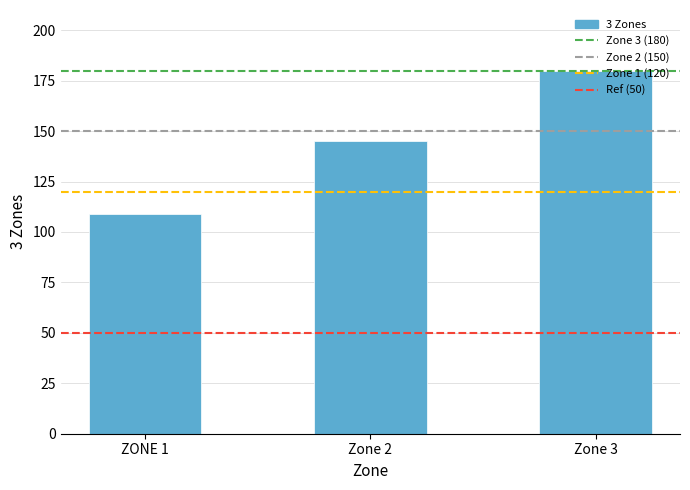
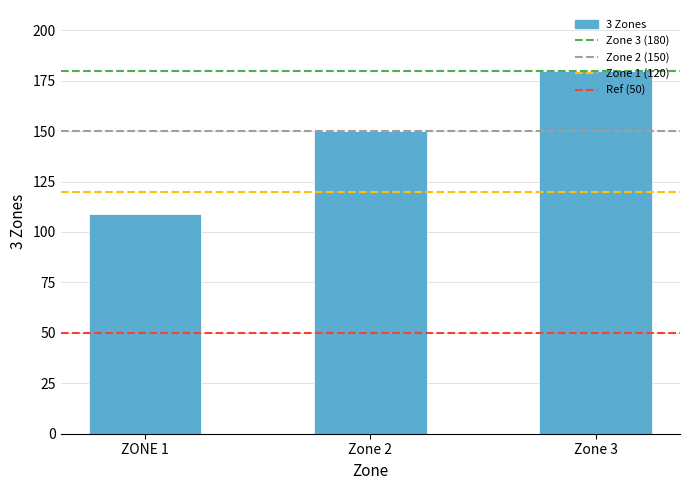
  {
    "ZONE 1": 109,
-   "Zone 2": 145,
+   "Zone 2": 150,
    "Zone 3": 180
  }
